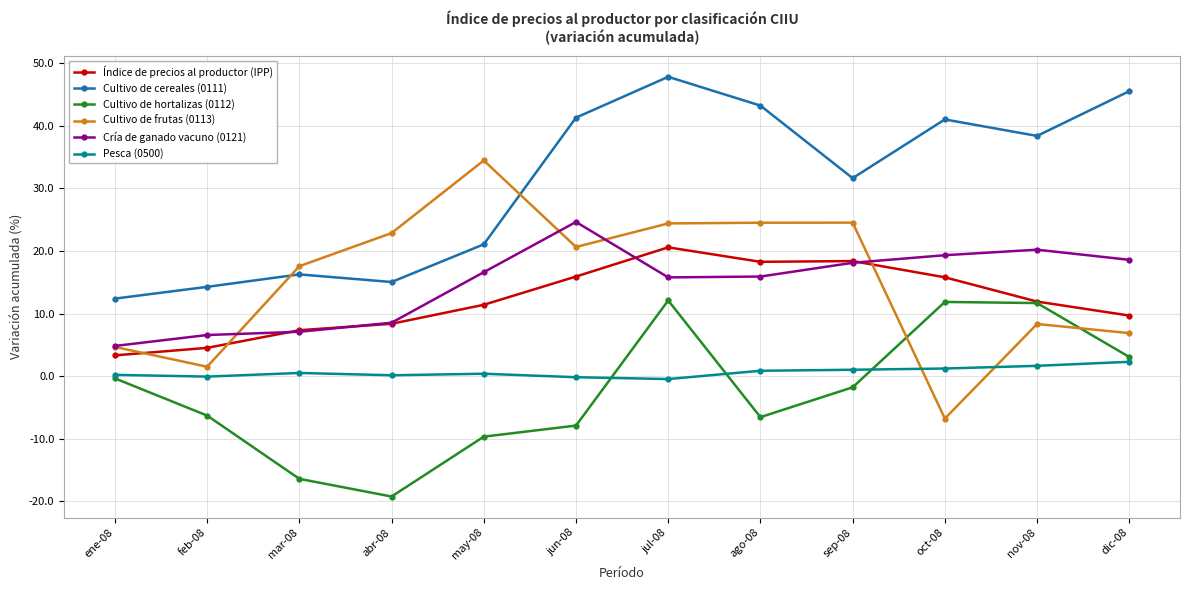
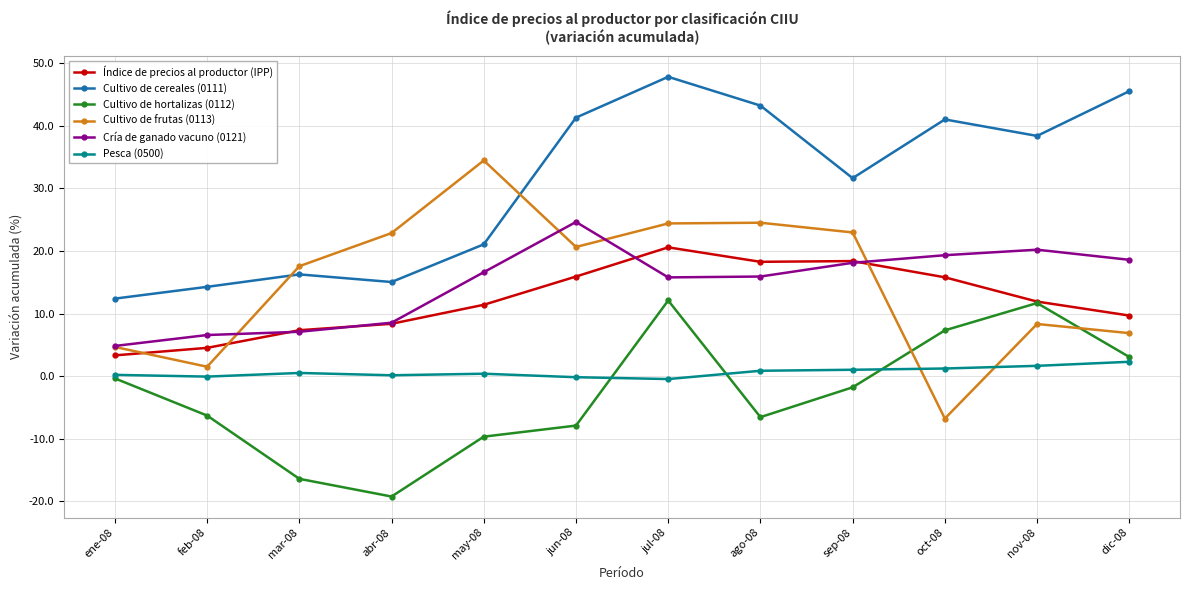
  {
    "Índice de precios al productor (IPP)": {
      "ene-08": 3,
      "feb-08": 5,
      "may-08": 11,
      "jun-08": 16,
      "jul-08": 21,
      "ago-08": 18,
      "oct-08": 16,
      "dic-08": 10
    },
    "Cultivo de hortalizas (0112)": {
      "ene-08": 0,
      "feb-08": -6,
      "mar-08": -16,
      "abr-08": -19,
      "may-08": -10,
      "jun-08": -8,
      "jul-08": 12,
      "ago-08": -7,
      "sep-08": -2,
-     "oct-08": 12,
+     "oct-08": 7,
      "dic-08": 3
    },
    "Cultivo de frutas (0113)": {
      "feb-08": 2,
      "mar-08": 18,
      "abr-08": 23,
      "may-08": 34,
      "jun-08": 21,
      "jul-08": 24,
      "ago-08": 24,
-     "sep-08": 25,
+     "sep-08": 23,
      "oct-08": -7,
      "nov-08": 8,
      "dic-08": 7
    },
    "Cría de ganado vacuno (0121)": {
      "feb-08": 7,
      "may-08": 17,
      "jun-08": 25,
      "jul-08": 16,
      "ago-08": 16,
      "oct-08": 19,
      "nov-08": 20,
      "dic-08": 19
    }
  }
